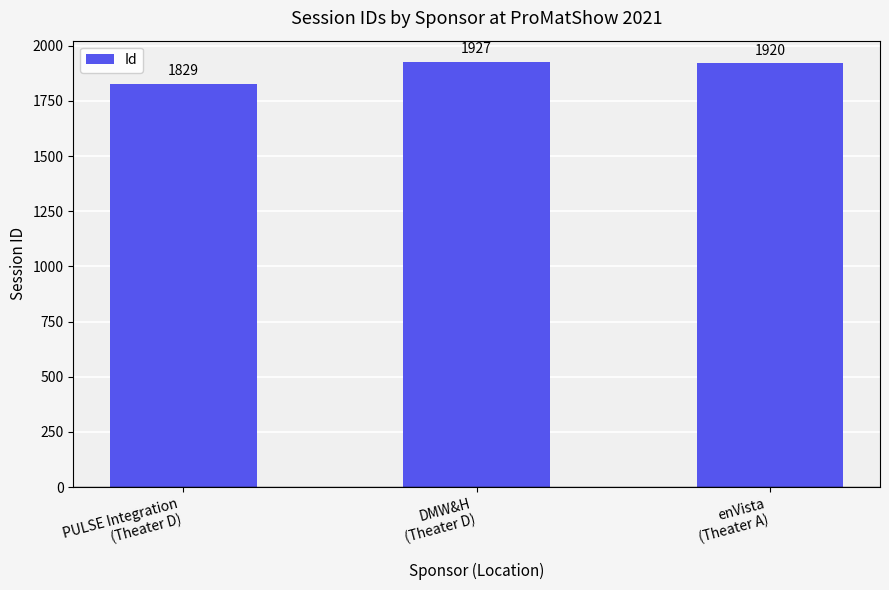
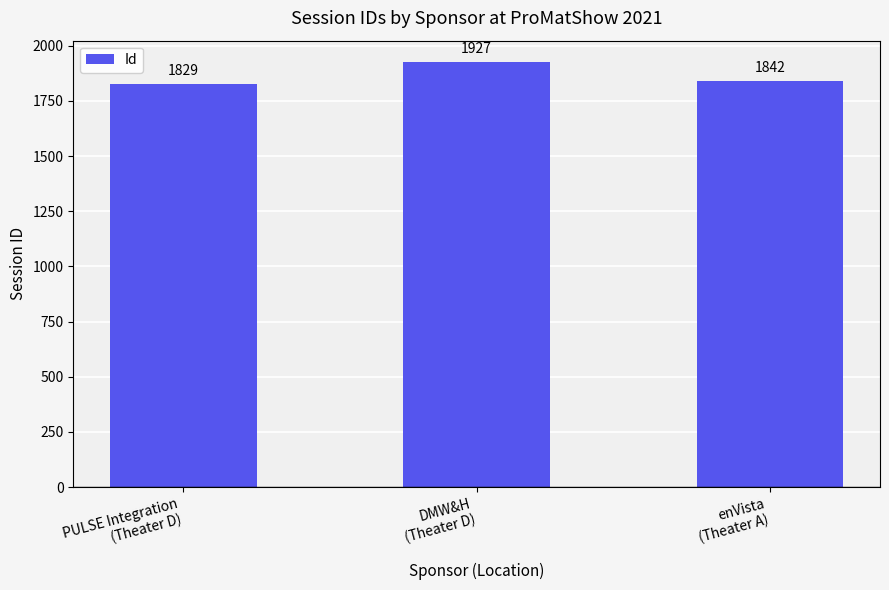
  {
    "PULSE Integration (Theater D)": 1829,
    "DMW&H (Theater D)": 1927,
-   "enVista (Theater A)": 1920
+   "enVista (Theater A)": 1842
  }
